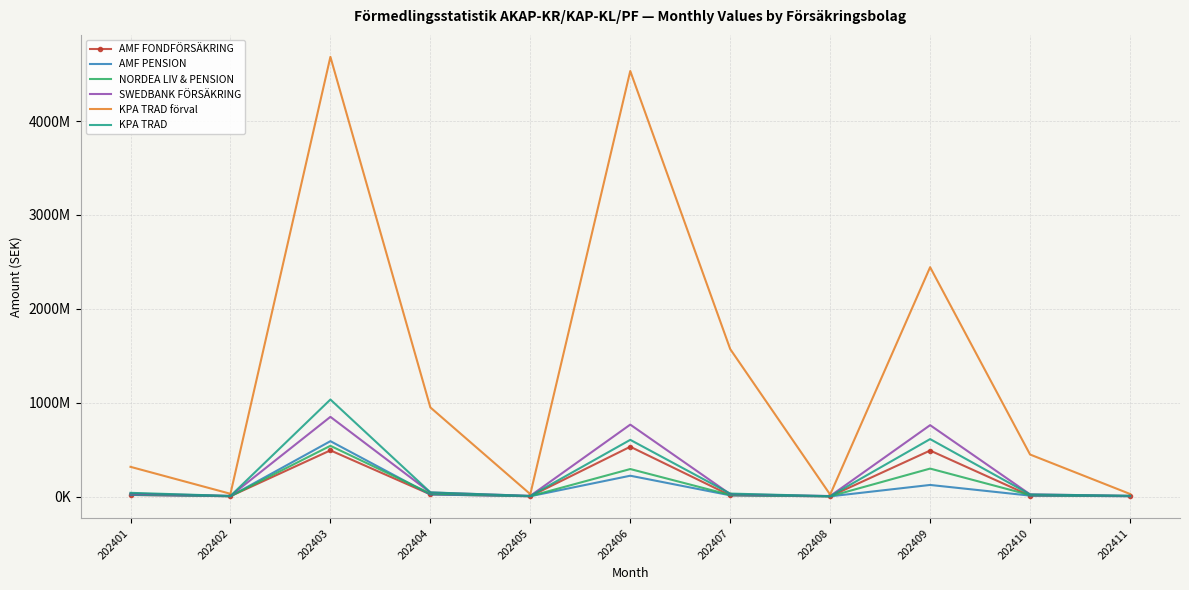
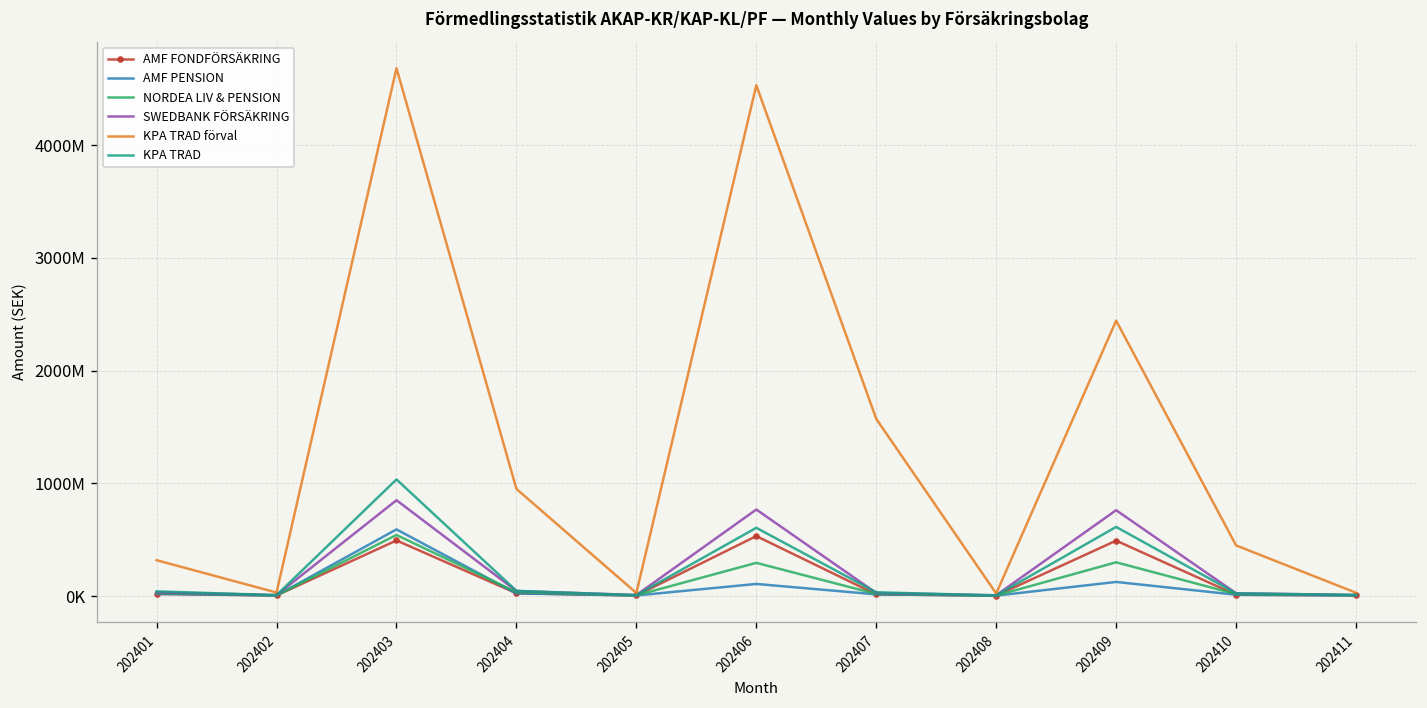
  {
    "AMF FONDFÖRSÄKRING": {
      "202403": 500000000,
      "202406": 500000000,
      "202409": 500000000
    },
    "AMF PENSION": {
      "202403": 600000000,
-     "202406": 200000000,
+     "202406": 100000000,
      "202409": 100000000
    },
    "SWEDBANK FÖRSÄKRING": {
      "202403": 900000000,
      "202406": 800000000,
      "202409": 800000000
    },
    "KPA TRAD förval": {
      "202401": 300000000,
      "202403": 4700000000,
      "202404": 1000000000,
      "202406": 4500000000,
      "202407": 1600000000,
      "202409": 2400000000,
      "202410": 500000000
    }
  }
